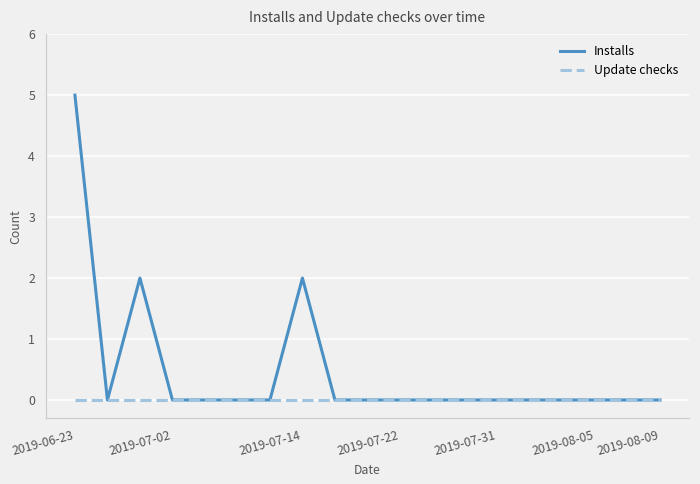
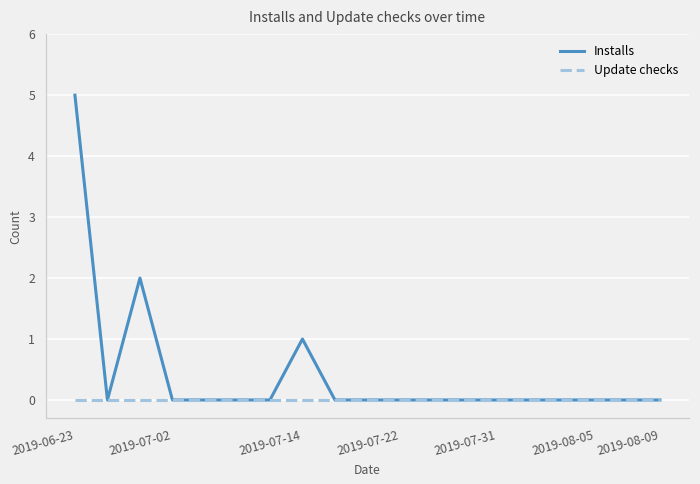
  {
    "Installs": {
      "2019-06-23": 5,
-     "2019-07-14": 2
+     "2019-07-14": 1
    },
    "Update checks": {
      "2019-06-23": 0,
      "2019-07-14": 0
    }
  }
